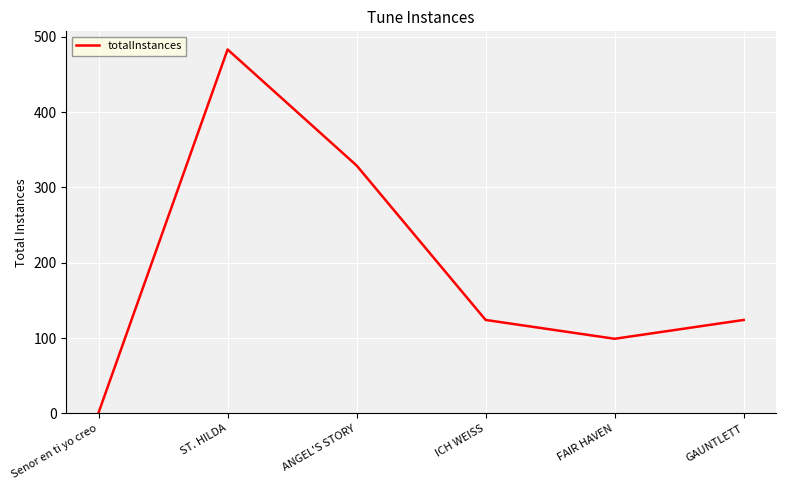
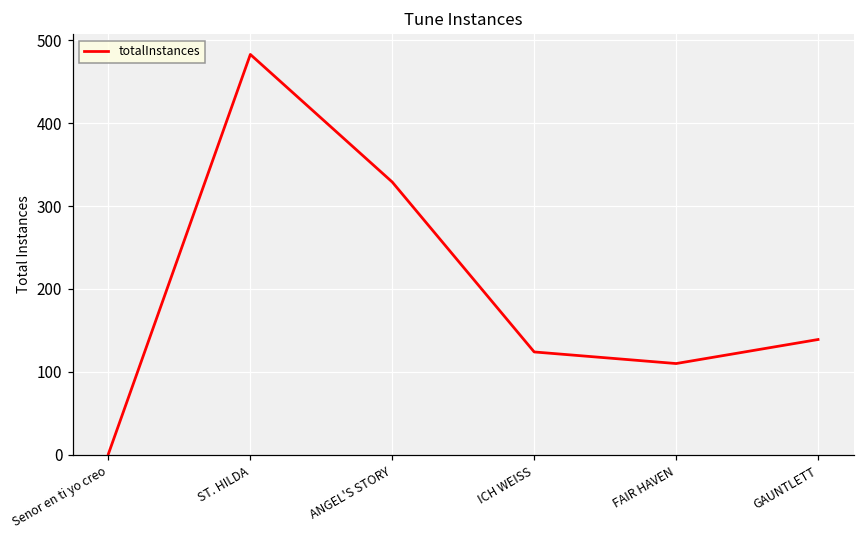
  {
    "Senor en ti yo creo": 0,
    "ST. HILDA": 480,
    "ANGEL'S STORY": 330,
    "ICH WEISS": 120,
-   "FAIR HAVEN": 100,
-   "GAUNTLETT": 120
+   "FAIR HAVEN": 110,
+   "GAUNTLETT": 140
  }
